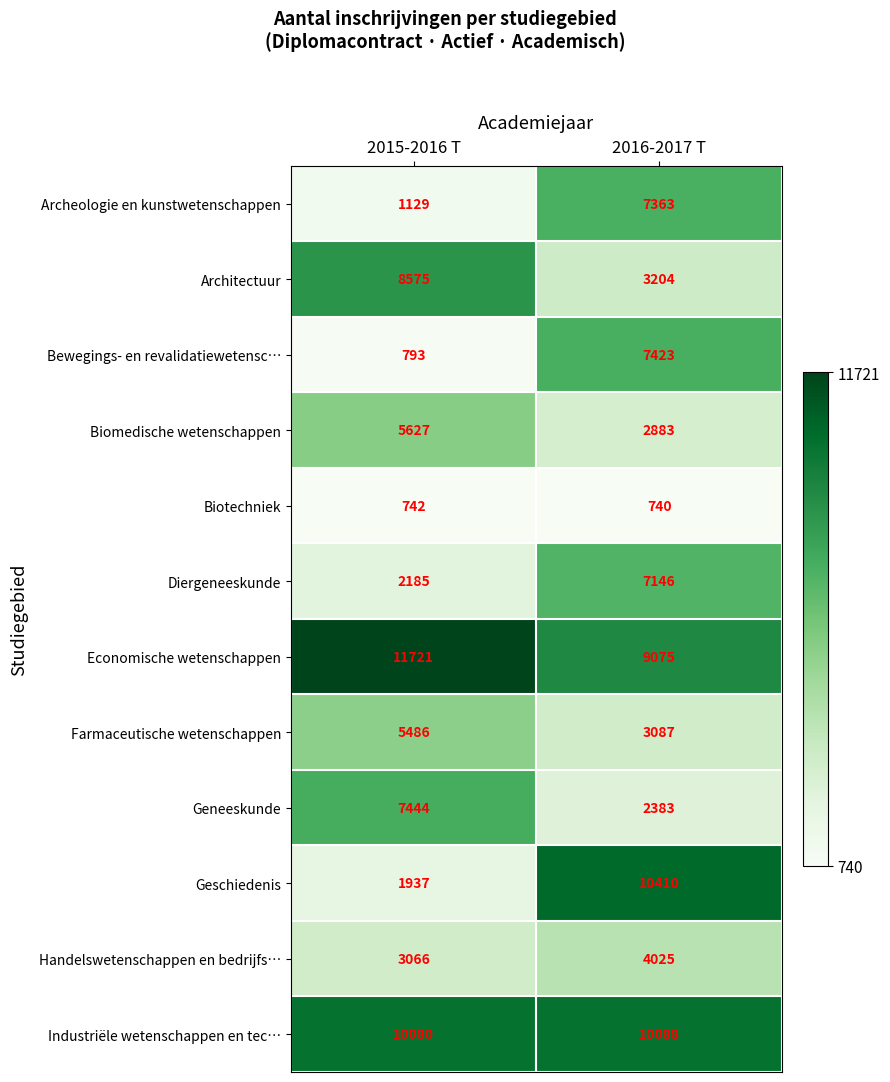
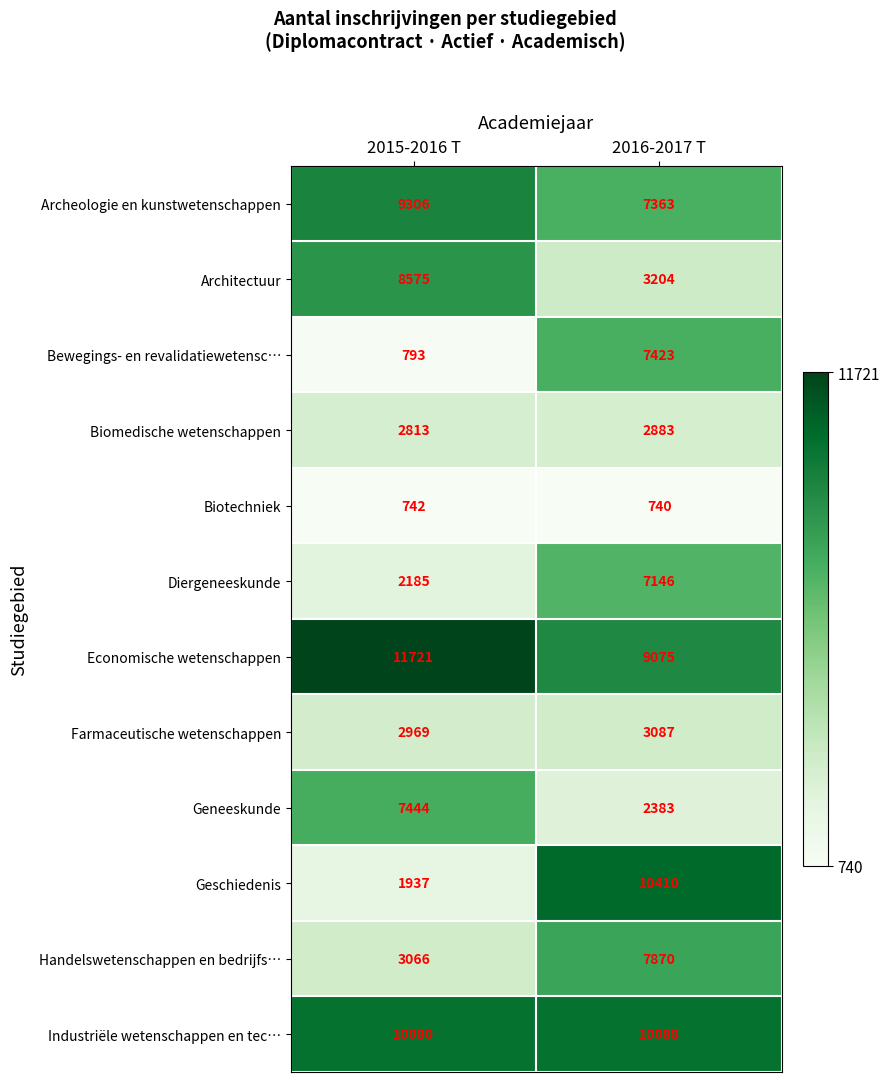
  {
    "Archeologie en kunstwetenschappen": {
-     "2015-2016 T": 1129,
+     "2015-2016 T": 9306,
      "2016-2017 T": 7363
    },
    "Architectuur": {
      "2015-2016 T": 8575,
      "2016-2017 T": 3204
    },
    "Bewegings- en revalidatiewetensc…": {
      "2015-2016 T": 793,
      "2016-2017 T": 7423
    },
    "Biomedische wetenschappen": {
-     "2015-2016 T": 5627,
+     "2015-2016 T": 2813,
      "2016-2017 T": 2883
    },
    "Biotechniek": {
      "2015-2016 T": 742,
      "2016-2017 T": 740
    },
    "Diergeneeskunde": {
      "2015-2016 T": 2185,
      "2016-2017 T": 7146
    },
    "Economische wetenschappen": {
      "2015-2016 T": 11721,
      "2016-2017 T": 9075
    },
    "Farmaceutische wetenschappen": {
-     "2015-2016 T": 5486,
+     "2015-2016 T": 2969,
      "2016-2017 T": 3087
    },
    "Geneeskunde": {
      "2015-2016 T": 7444,
      "2016-2017 T": 2383
    },
    "Geschiedenis": {
      "2015-2016 T": 1937,
      "2016-2017 T": 10410
    },
    "Handelswetenschappen en bedrijfs…": {
      "2015-2016 T": 3066,
-     "2016-2017 T": 4025
+     "2016-2017 T": 7870
    },
    "Industriële wetenschappen en tec…": {
      "2015-2016 T": 10080,
      "2016-2017 T": 10088
    }
  }
